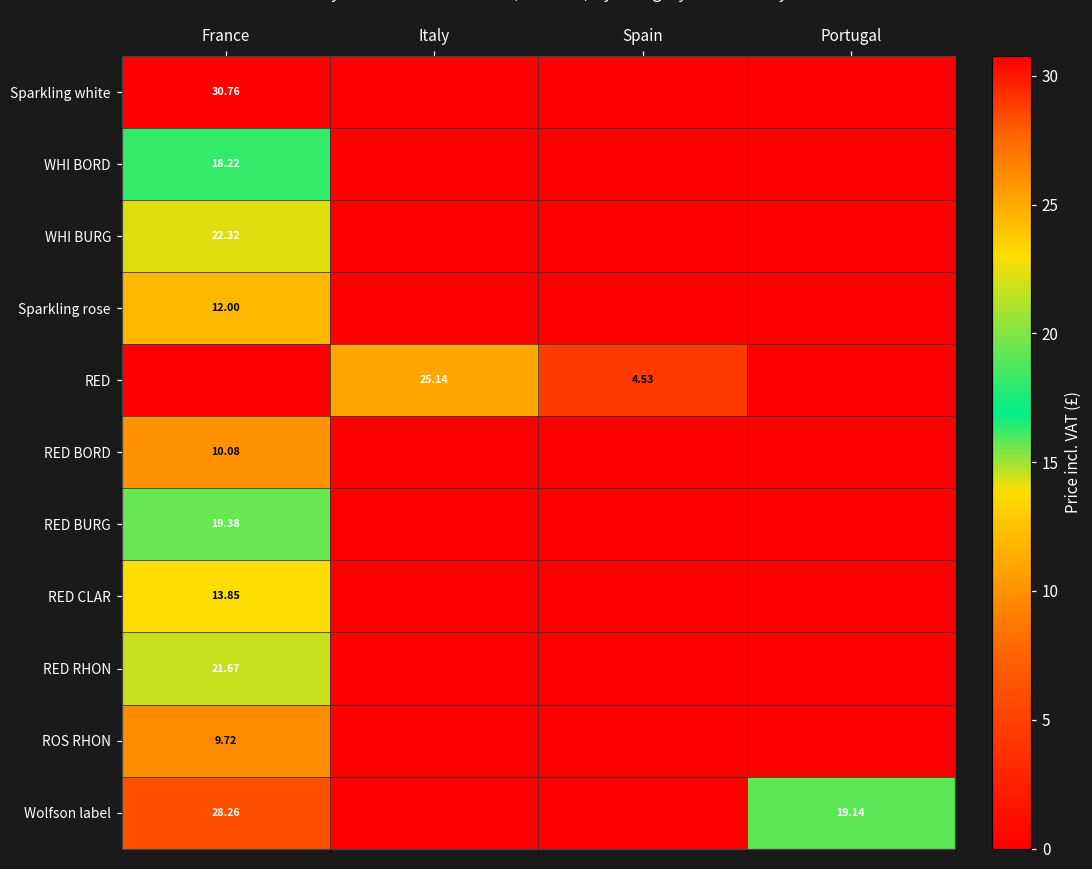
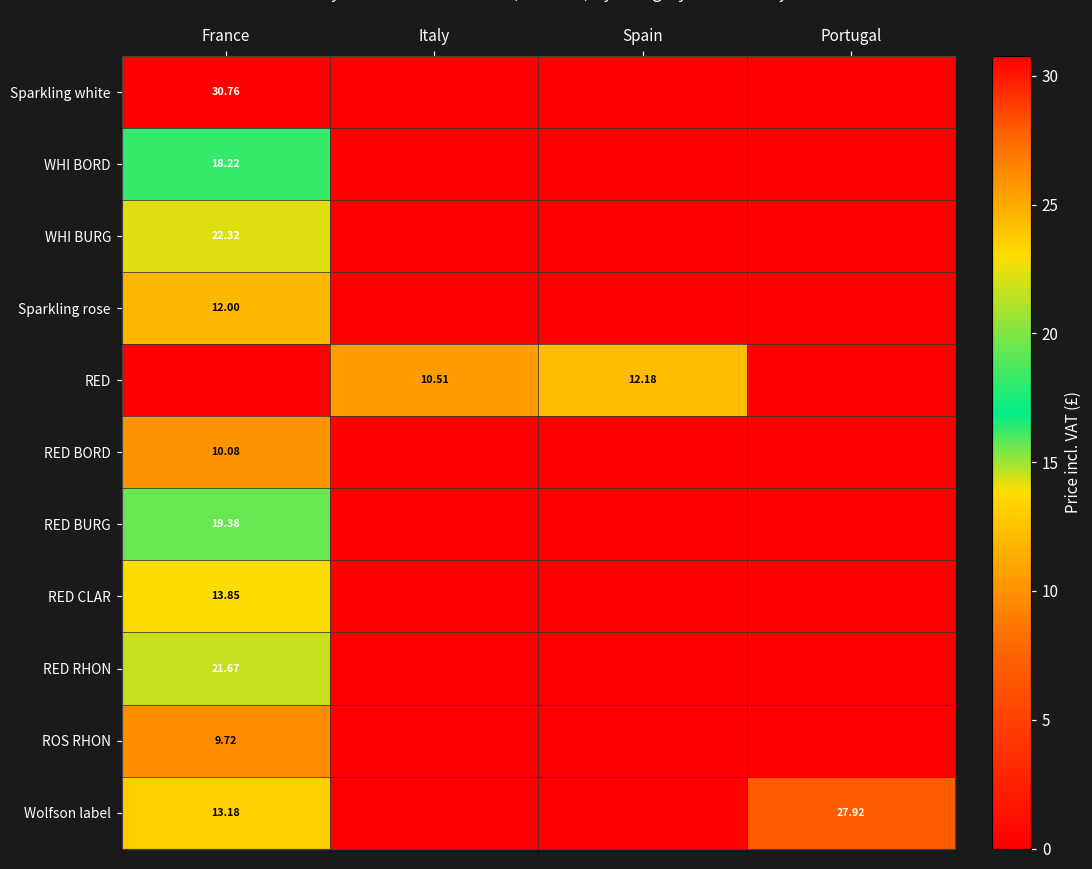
  {
    "Sparkling white": {
      "France": 30.76
    },
    "WHI BORD": {
      "France": 18.22
    },
    "WHI BURG": {
      "France": 22.32
    },
    "Sparkling rose": {
      "France": 12.00
    },
    "RED": {
-     "Italy": 25.14,
-     "Spain": 4.53
+     "Italy": 10.51,
+     "Spain": 12.18
    },
    "RED BORD": {
      "France": 10.08
    },
    "RED BURG": {
      "France": 19.38
    },
    "RED CLAR": {
      "France": 13.85
    },
    "RED RHON": {
      "France": 21.67
    },
    "ROS RHON": {
      "France": 9.72
    },
    "Wolfson label": {
-     "France": 28.26,
-     "Portugal": 19.14
+     "France": 13.18,
+     "Portugal": 27.92
    }
  }
